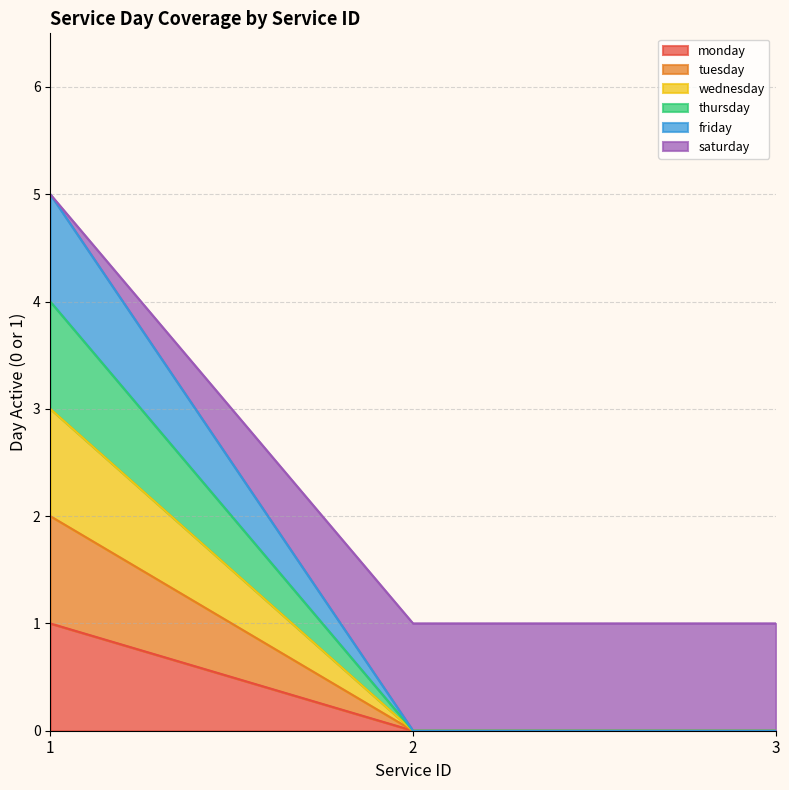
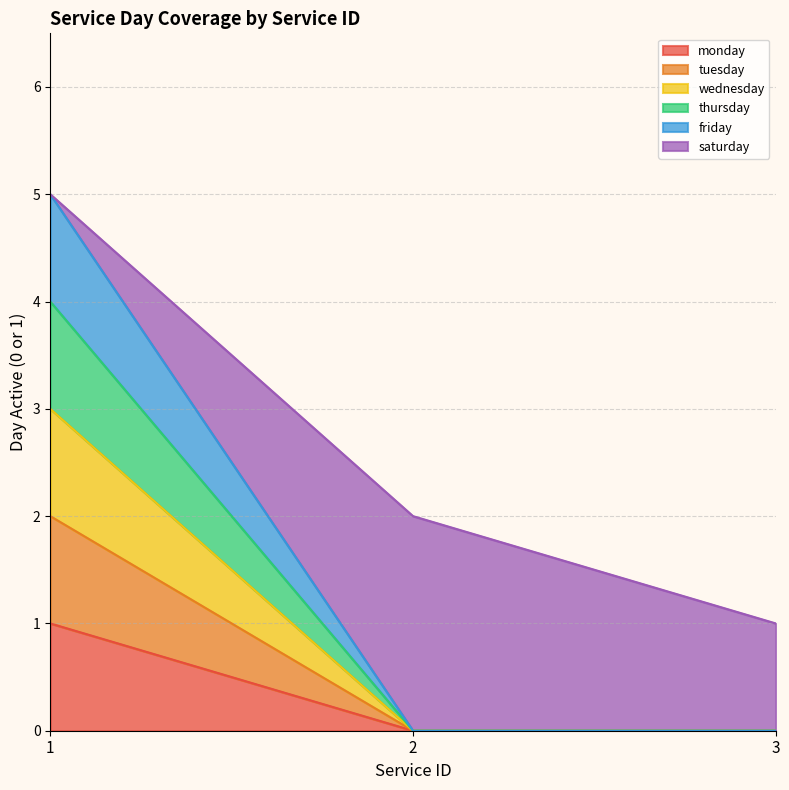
  {
    "wednesday": {
      "1": 1
    },
    "thursday": {
      "1": 1
    },
    "saturday": {
-     "2": 1,
+     "2": 2,
      "3": 1
    }
  }
